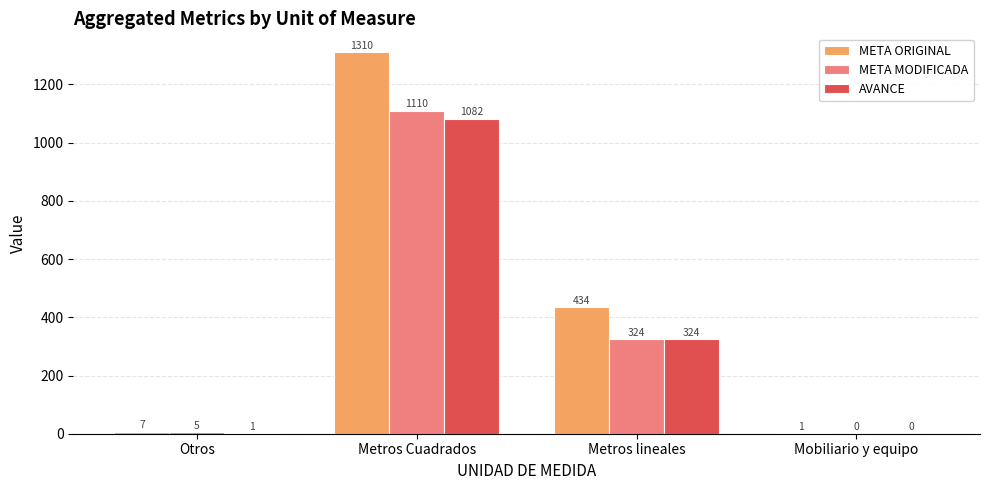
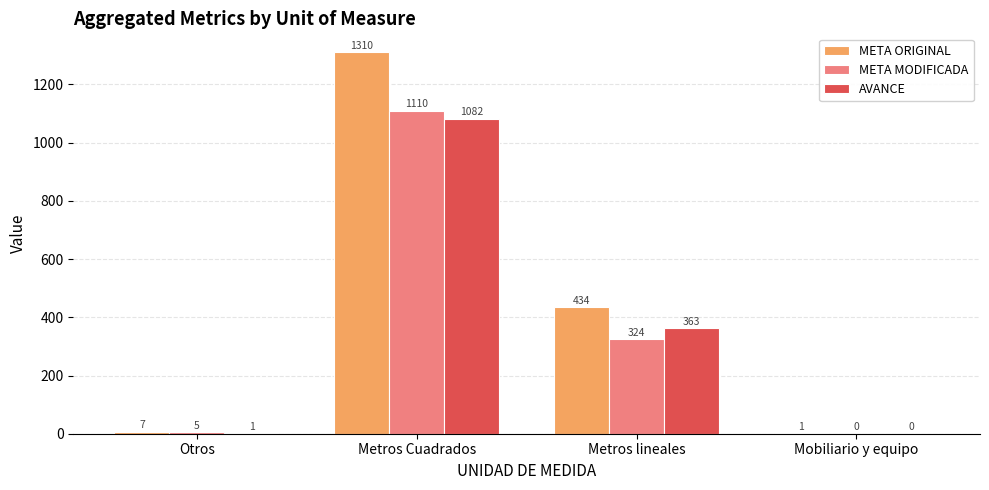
  {
    "AVANCE": {
      "Otros": 1,
      "Metros Cuadrados": 1082,
-     "Metros lineales": 324,
+     "Metros lineales": 363,
      "Mobiliario y equipo": 0
    }
  }
